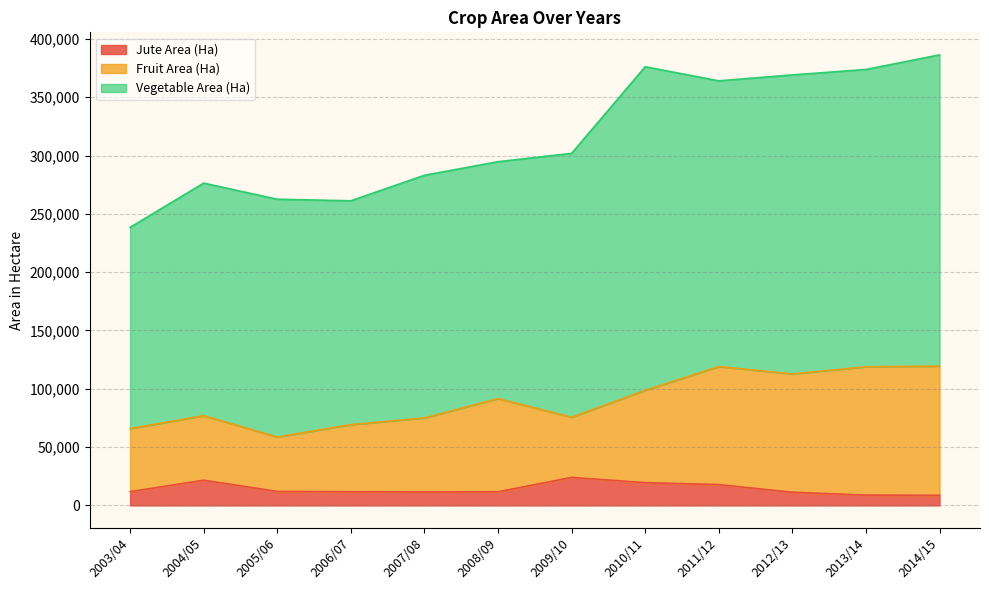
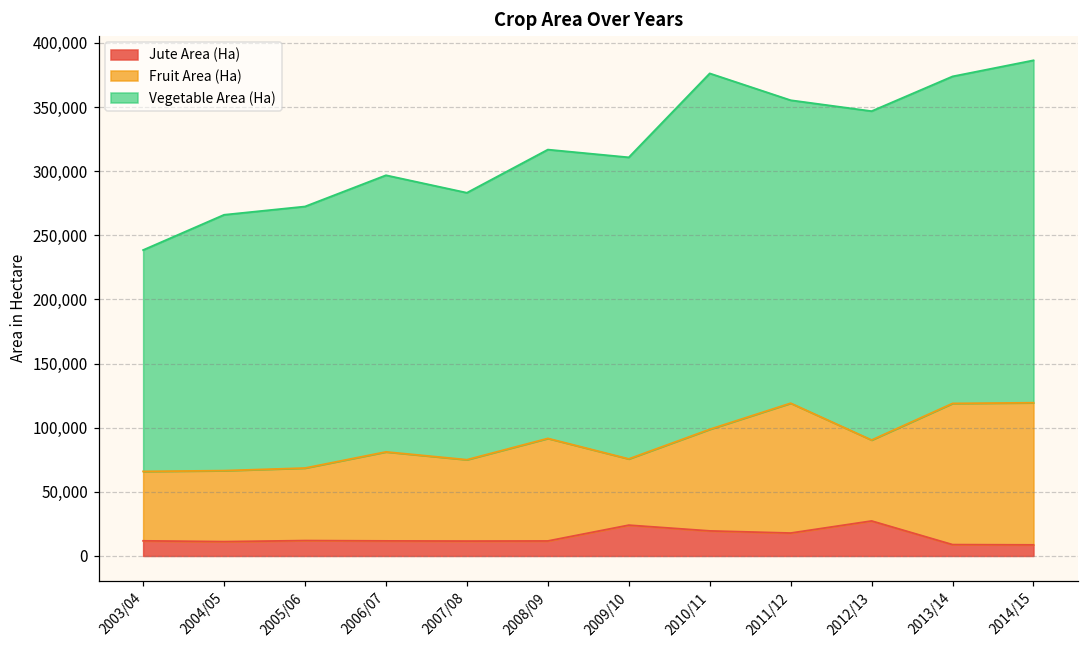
  {
    "Jute Area (Ha)": {
      "2003/04": "12,000",
-     "2004/05": "22,000",
+     "2004/05": "11,000",
      "2005/06": "12,000",
      "2006/07": "12,000",
      "2007/08": "12,000",
      "2008/09": "12,000",
      "2009/10": "24,000",
      "2010/11": "20,000",
      "2011/12": "18,000",
-     "2012/13": "11,000",
+     "2012/13": "27,000",
      "2013/14": "9,000",
      "2014/15": "9,000"
    },
    "Fruit Area (Ha)": {
      "2003/04": "54,000",
      "2004/05": "55,000",
-     "2005/06": "47,000",
-     "2006/07": "58,000",
+     "2005/06": "57,000",
+     "2006/07": "69,000",
      "2007/08": "63,000",
      "2008/09": "80,000",
      "2009/10": "52,000",
      "2010/11": "79,000",
      "2011/12": "101,000",
-     "2012/13": "101,000",
+     "2012/13": "63,000",
      "2013/14": "110,000",
      "2014/15": "111,000"
    },
    "Vegetable Area (Ha)": {
      "2003/04": "173,000",
      "2004/05": "199,000",
      "2005/06": "204,000",
-     "2006/07": "192,000",
+     "2006/07": "216,000",
      "2007/08": "208,000",
-     "2008/09": "203,000",
-     "2009/10": "226,000",
+     "2008/09": "225,000",
+     "2009/10": "235,000",
      "2010/11": "277,000",
-     "2011/12": "245,000",
+     "2011/12": "236,000",
      "2012/13": "256,000",
      "2013/14": "255,000",
      "2014/15": "267,000"
    }
  }
